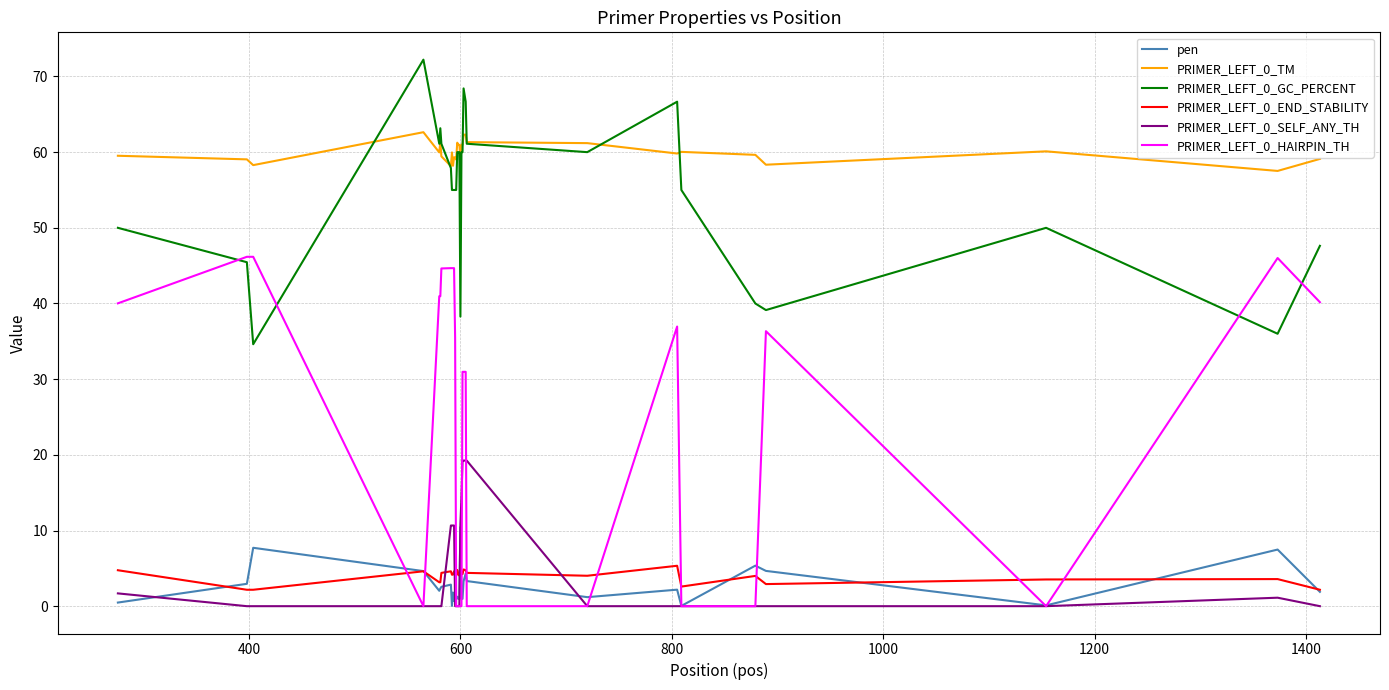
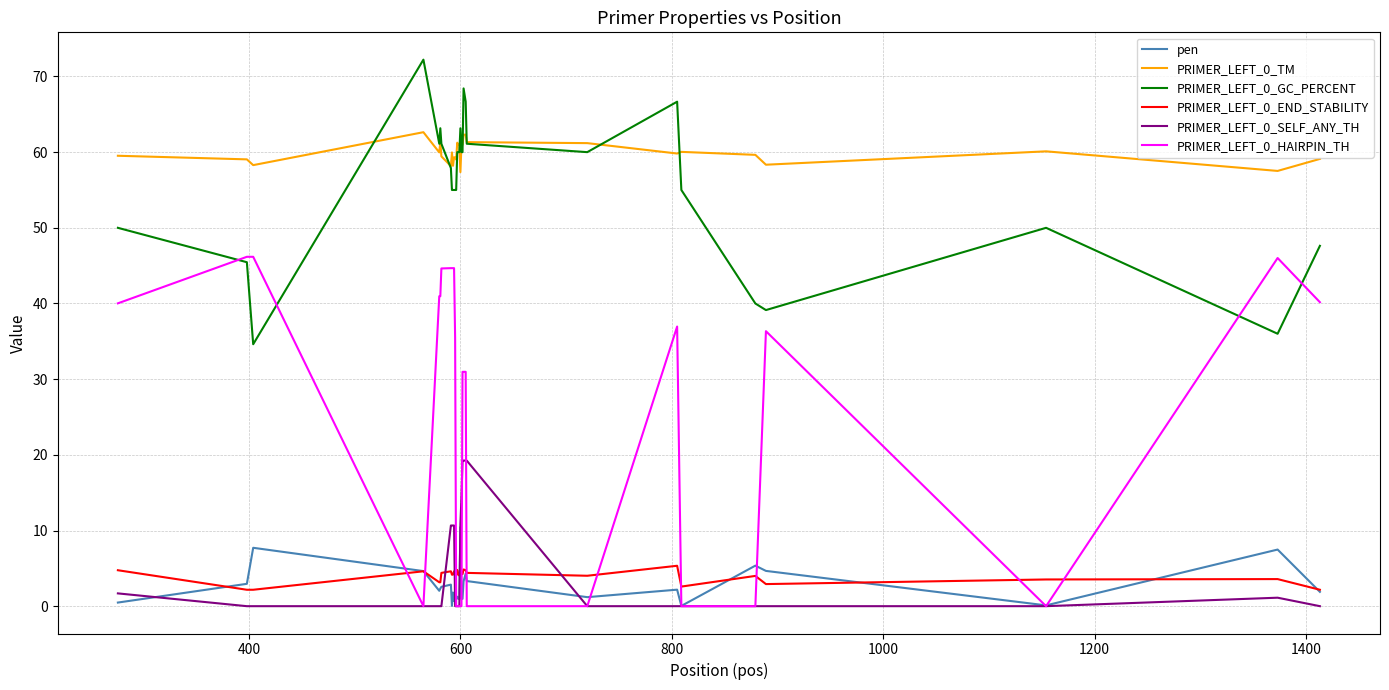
  {
    "pen": {
      "600": 10
    },
    "PRIMER_LEFT_0_TM": {
-     "600": 59
+     "600": 57
    },
    "PRIMER_LEFT_0_GC_PERCENT": {
-     "600": 38
+     "600": 63
    },
    "PRIMER_LEFT_0_END_STABILITY": {
      "600": 5
    },
    "PRIMER_LEFT_0_SELF_ANY_TH": {
      "600": 11
    }
  }
